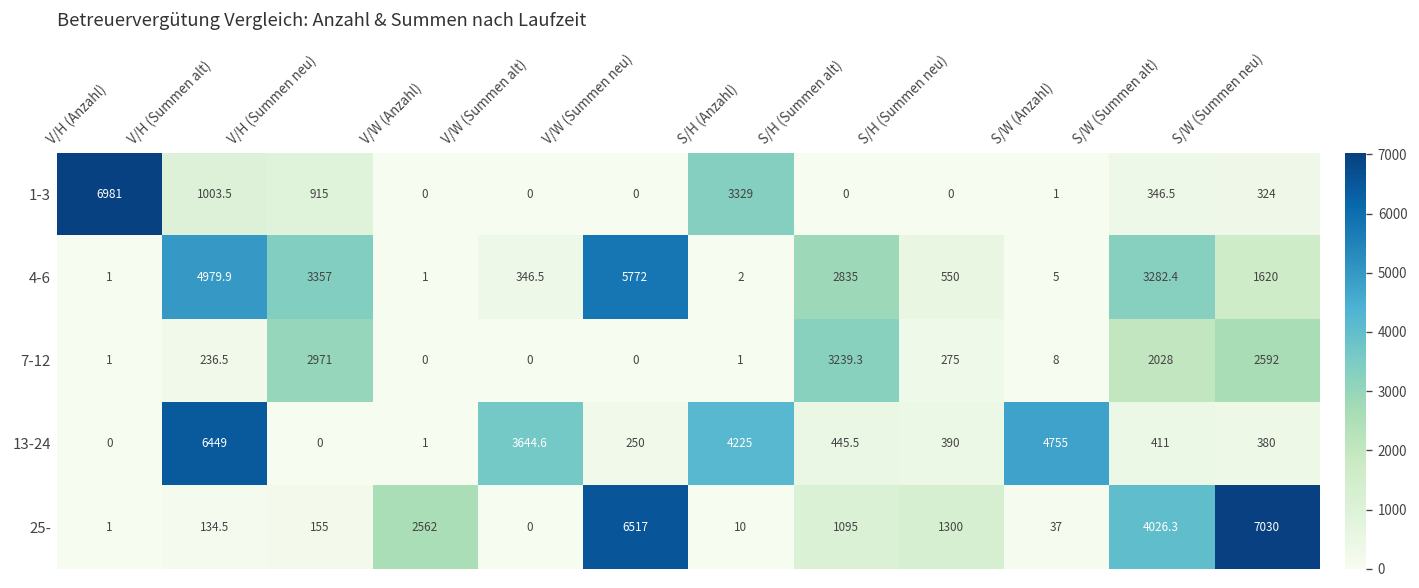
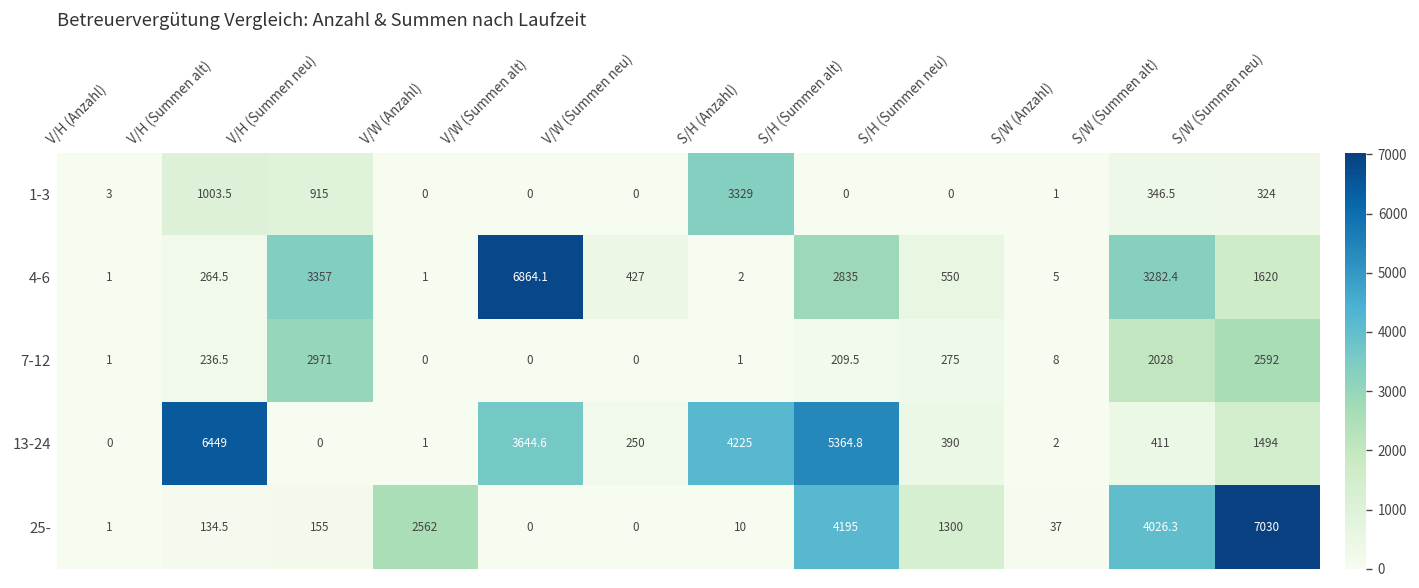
  {
    "1-3": {
-     "V/H (Anzahl)": 6981,
+     "V/H (Anzahl)": 3,
      "V/H (Summen alt)": 1003.5,
      "V/H (Summen neu)": 915,
      "V/W (Anzahl)": 0,
      "V/W (Summen alt)": 0,
      "V/W (Summen neu)": 0,
      "S/H (Anzahl)": 3329,
      "S/H (Summen alt)": 0,
      "S/H (Summen neu)": 0,
      "S/W (Anzahl)": 1,
      "S/W (Summen alt)": 346.5,
      "S/W (Summen neu)": 324
    },
    "4-6": {
      "V/H (Anzahl)": 1,
-     "V/H (Summen alt)": 4979.9,
+     "V/H (Summen alt)": 264.5,
      "V/H (Summen neu)": 3357,
      "V/W (Anzahl)": 1,
-     "V/W (Summen alt)": 346.5,
-     "V/W (Summen neu)": 5772,
+     "V/W (Summen alt)": 6864.1,
+     "V/W (Summen neu)": 427,
      "S/H (Anzahl)": 2,
      "S/H (Summen alt)": 2835,
      "S/H (Summen neu)": 550,
      "S/W (Anzahl)": 5,
      "S/W (Summen alt)": 3282.4,
      "S/W (Summen neu)": 1620
    },
    "7-12": {
      "V/H (Anzahl)": 1,
      "V/H (Summen alt)": 236.5,
      "V/H (Summen neu)": 2971,
      "V/W (Anzahl)": 0,
      "V/W (Summen alt)": 0,
      "V/W (Summen neu)": 0,
      "S/H (Anzahl)": 1,
-     "S/H (Summen alt)": 3239.3,
+     "S/H (Summen alt)": 209.5,
      "S/H (Summen neu)": 275,
      "S/W (Anzahl)": 8,
      "S/W (Summen alt)": 2028,
      "S/W (Summen neu)": 2592
    },
    "13-24": {
      "V/H (Anzahl)": 0,
      "V/H (Summen alt)": 6449,
      "V/H (Summen neu)": 0,
      "V/W (Anzahl)": 1,
      "V/W (Summen alt)": 3644.6,
      "V/W (Summen neu)": 250,
      "S/H (Anzahl)": 4225,
-     "S/H (Summen alt)": 445.5,
+     "S/H (Summen alt)": 5364.8,
      "S/H (Summen neu)": 390,
-     "S/W (Anzahl)": 4755,
+     "S/W (Anzahl)": 2,
      "S/W (Summen alt)": 411,
-     "S/W (Summen neu)": 380
+     "S/W (Summen neu)": 1494
    },
    "25-": {
      "V/H (Anzahl)": 1,
      "V/H (Summen alt)": 134.5,
      "V/H (Summen neu)": 155,
      "V/W (Anzahl)": 2562,
      "V/W (Summen alt)": 0,
-     "V/W (Summen neu)": 6517,
+     "V/W (Summen neu)": 0,
      "S/H (Anzahl)": 10,
-     "S/H (Summen alt)": 1095,
+     "S/H (Summen alt)": 4195,
      "S/H (Summen neu)": 1300,
      "S/W (Anzahl)": 37,
      "S/W (Summen alt)": 4026.3,
      "S/W (Summen neu)": 7030
    }
  }
